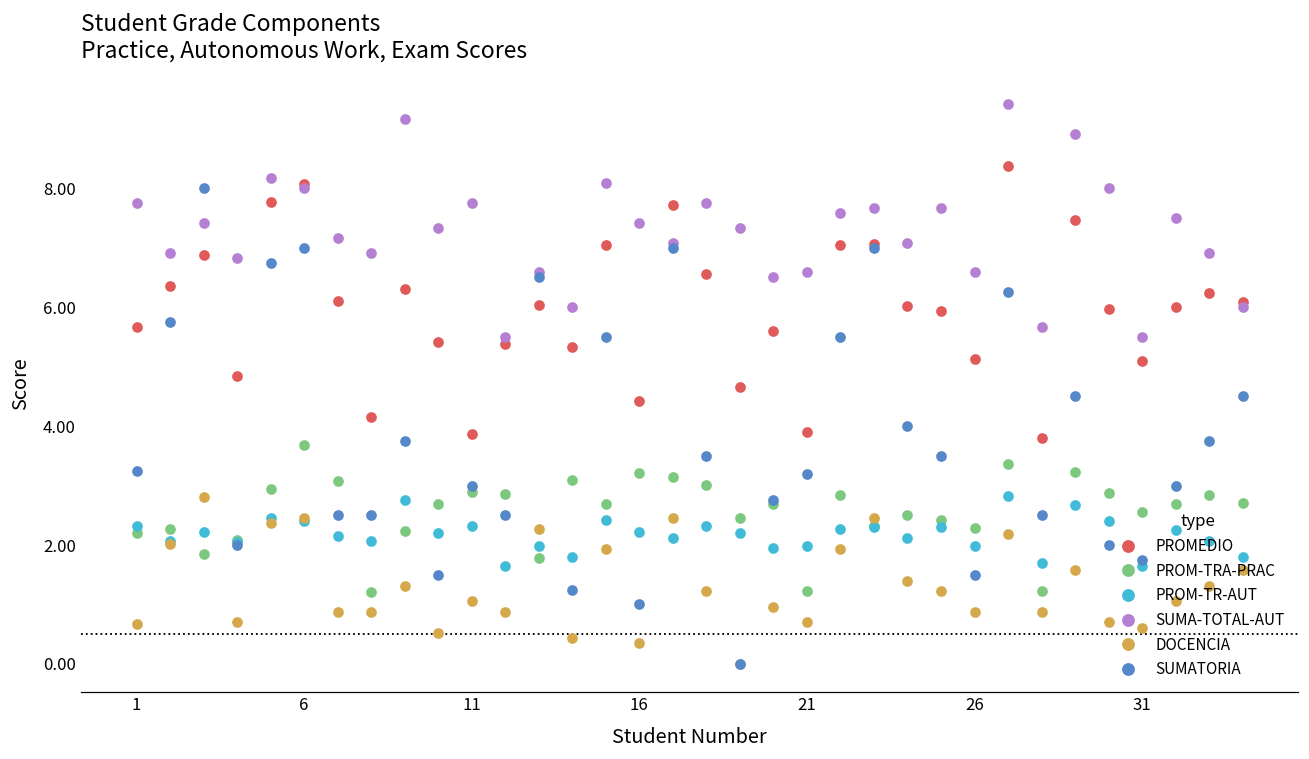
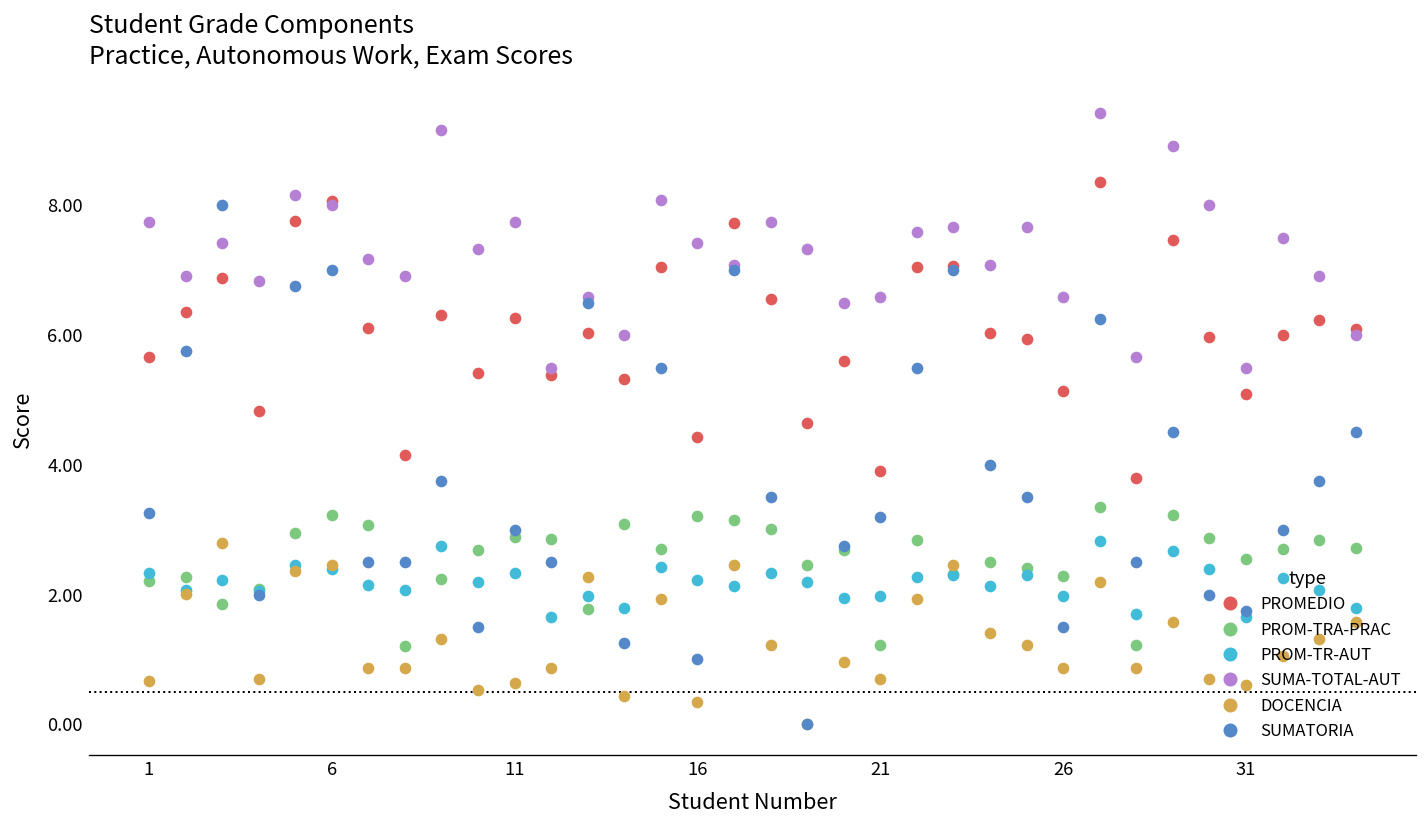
  {
    "PROMEDIO": {
      "1": 5.7,
      "6": 8.1,
-     "11": 3.9,
+     "11": 6.3,
      "16": 4.4,
      "21": 3.9,
      "26": 5.1,
      "31": 5.1
    },
    "PROM-TRA-PRAC": {
      "1": 2.2,
-     "6": 3.7,
+     "6": 3.2,
      "11": 2.9,
      "16": 3.2,
      "21": 1.2,
      "26": 2.3,
      "31": 2.6
    },
    "SUMA-TOTAL-AUT": {
      "1": 7.8,
      "6": 8.0,
      "11": 7.8,
      "16": 7.4,
      "21": 6.6,
      "26": 6.6,
      "31": 5.5
    },
    "DOCENCIA": {
      "1": 0.7,
      "6": 2.5,
-     "11": 1.1,
+     "11": 0.6,
      "16": 0.4,
      "21": 0.7,
      "26": 0.9,
      "31": 0.6
    }
  }
